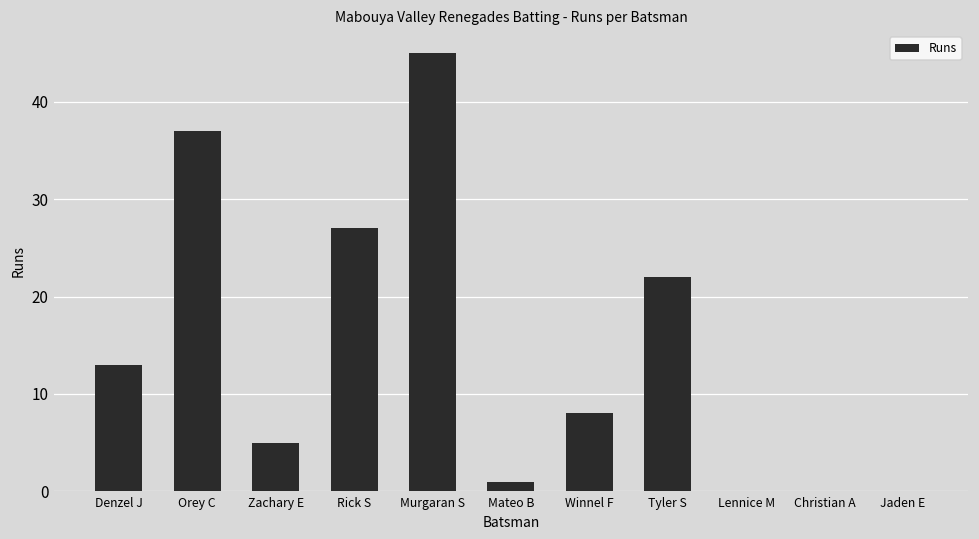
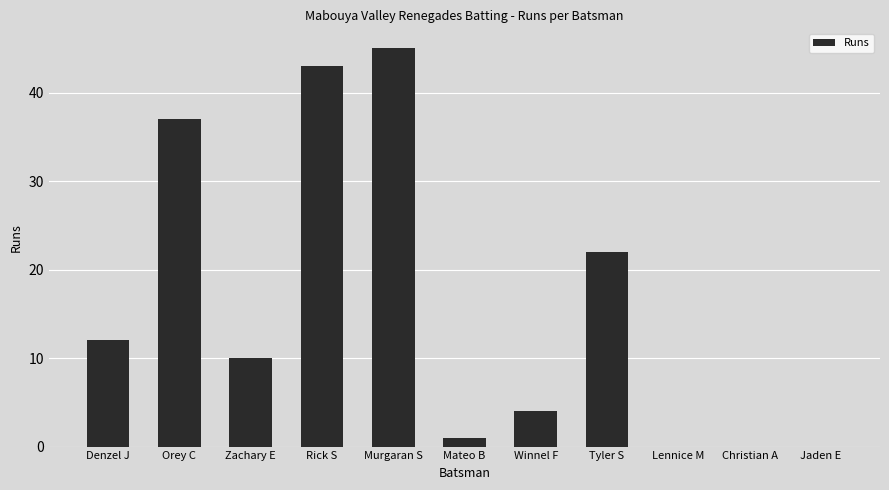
  {
-   "Denzel J": 13,
+   "Denzel J": 12,
    "Orey C": 37,
-   "Zachary E": 5,
-   "Rick S": 27,
+   "Zachary E": 10,
+   "Rick S": 43,
    "Murgaran S": 45,
    "Mateo B": 1,
-   "Winnel F": 8,
+   "Winnel F": 4,
    "Tyler S": 22,
    "Lennice M": 0,
    "Christian A": 0,
    "Jaden E": 0
  }
